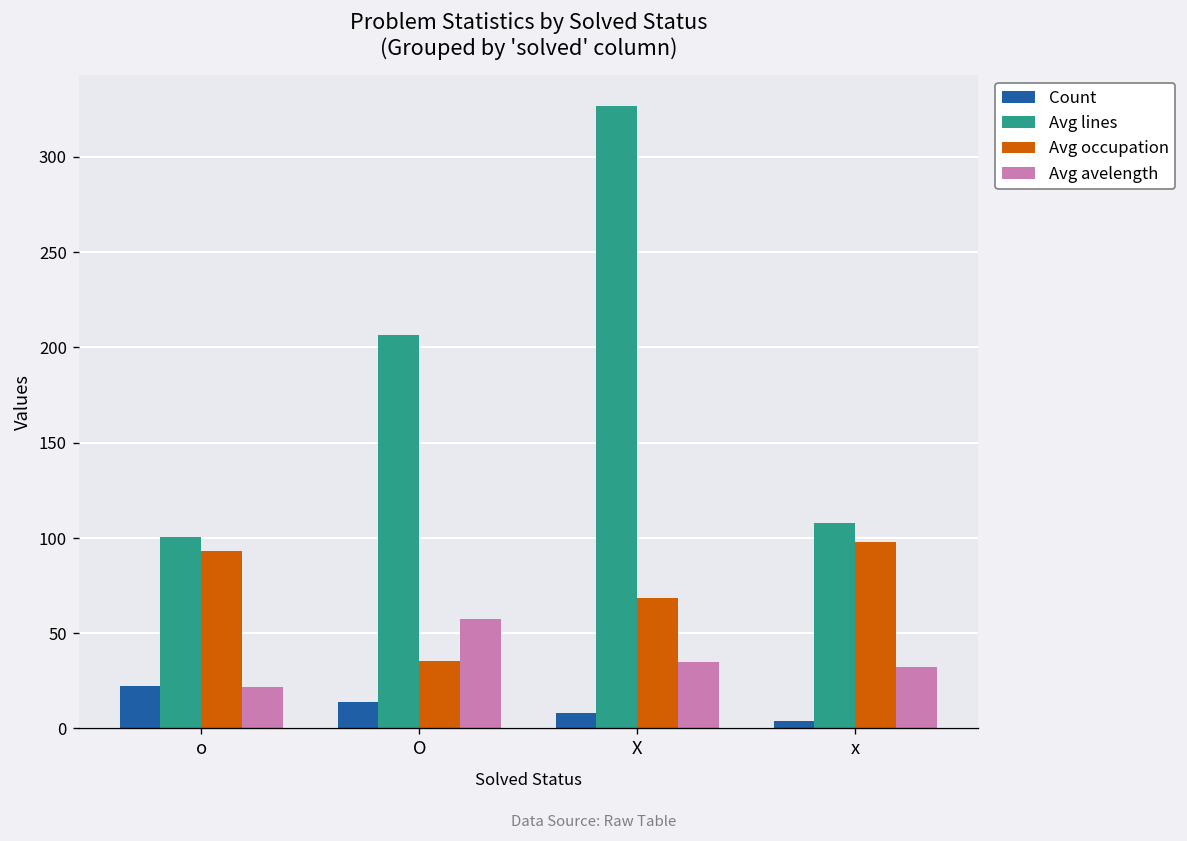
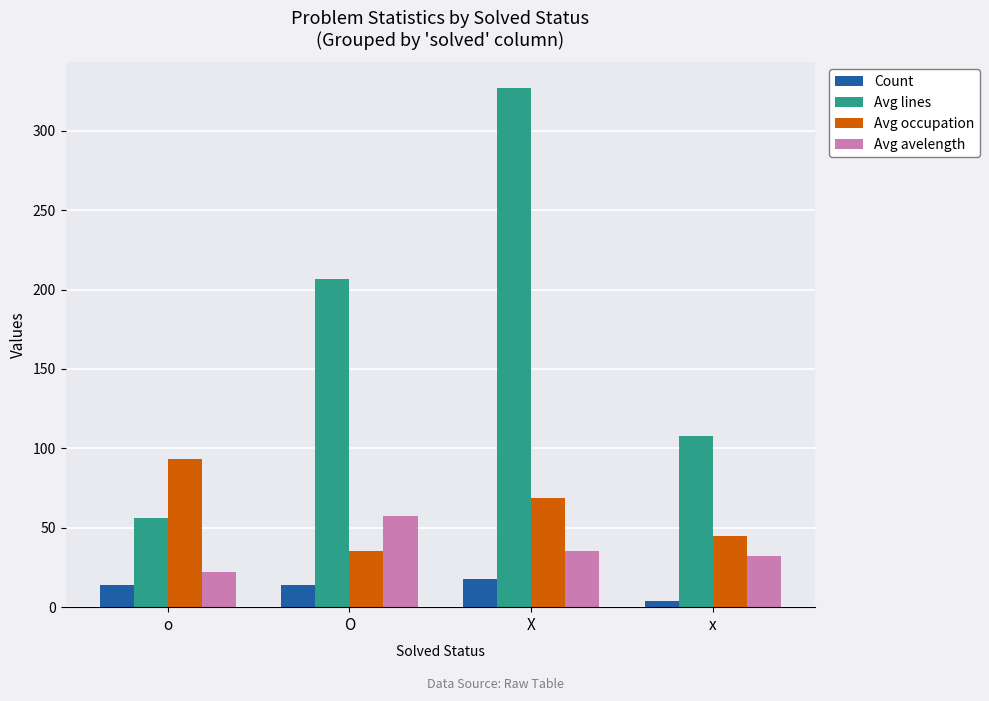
  {
    "Count": {
-     "o": 22,
+     "o": 14,
      "O": 14,
-     "X": 8,
+     "X": 18,
      "x": 4
    },
    "Avg lines": {
-     "o": 100,
+     "o": 56,
      "O": 207,
      "X": 327,
      "x": 108
    },
    "Avg occupation": {
      "o": 93,
      "O": 35,
      "X": 69,
-     "x": 98
+     "x": 45
    },
    "Avg avelength": {
      "o": 22,
      "O": 57,
      "X": 35,
      "x": 32
    }
  }
